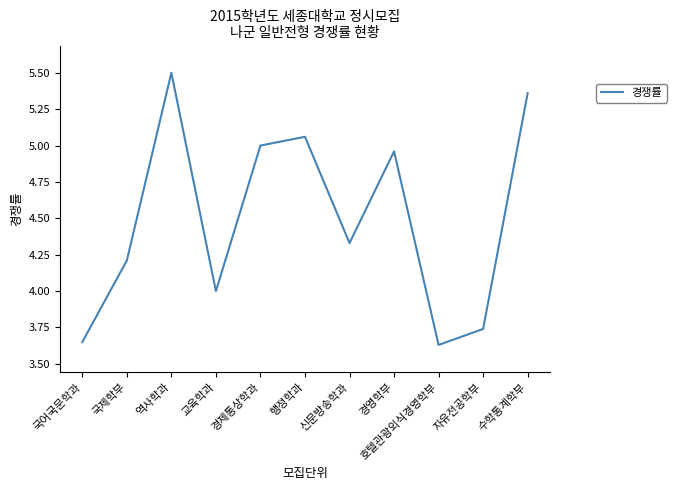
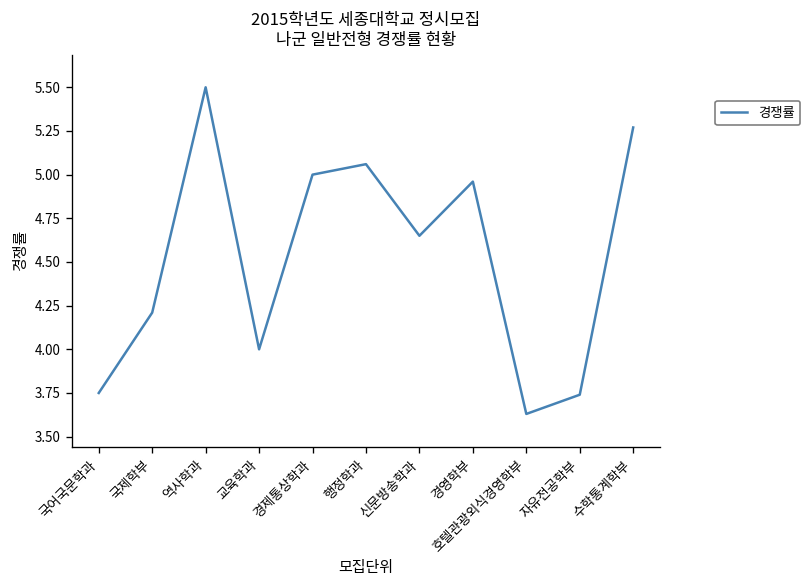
  {
-   "국어국문학과": 3.65,
+   "국어국문학과": 3.75,
    "국제학부": 4.21,
    "역사학과": 5.50,
    "교육학과": 4.00,
    "경제통상학과": 5.00,
    "행정학과": 5.06,
-   "신문방송학과": 4.33,
+   "신문방송학과": 4.65,
    "경영학부": 4.96,
    "호텔관광외식경영학부": 3.63,
    "자유전공학부": 3.74,
-   "수학통계학부": 5.36
+   "수학통계학부": 5.27
  }
